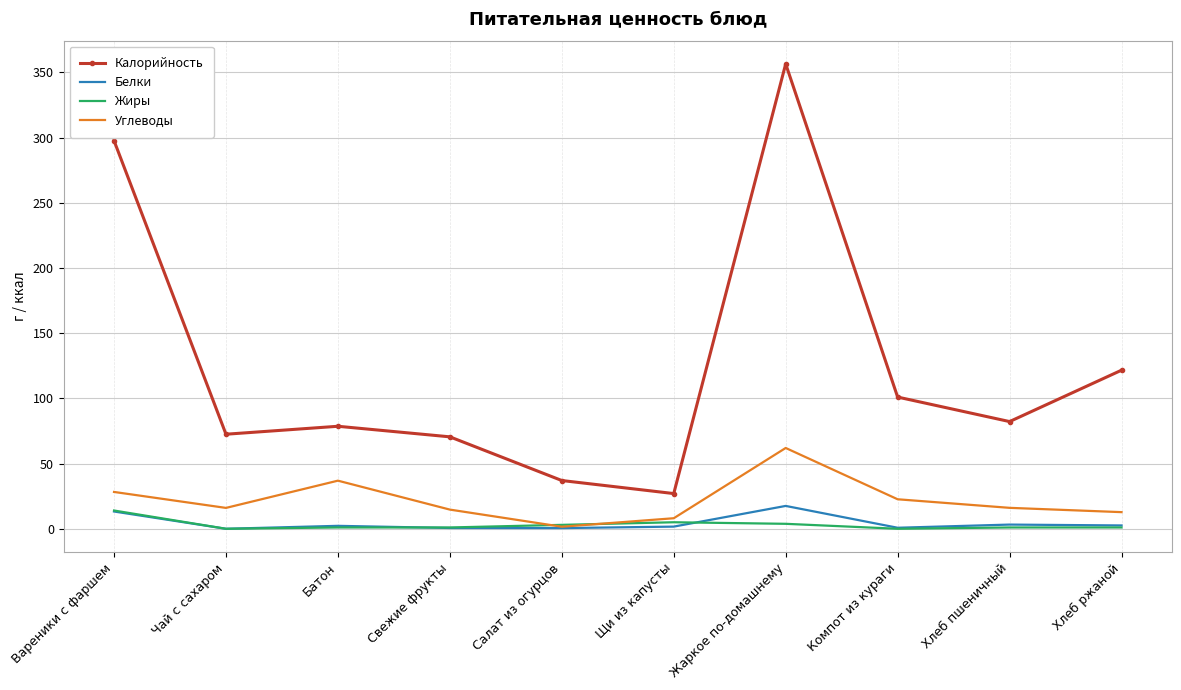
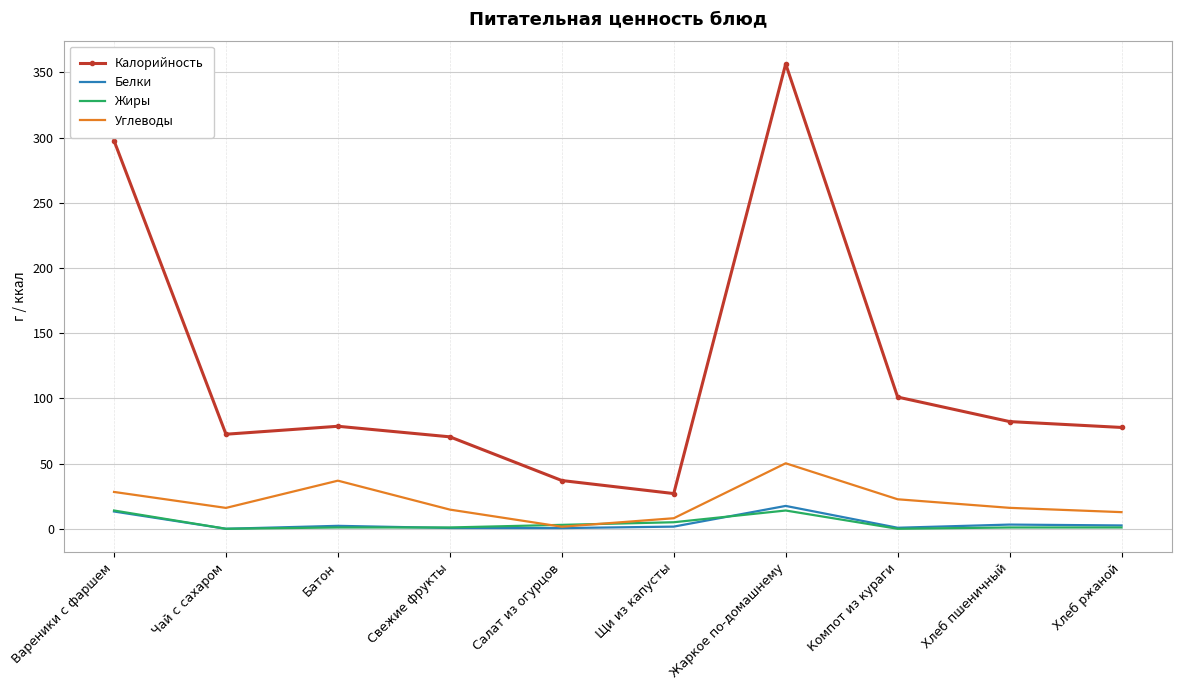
  {
    "Калорийность": {
      "Вареники с фаршем": 298,
      "Чай с сахаром": 73,
      "Батон": 79,
      "Свежие фрукты": 71,
      "Салат из огурцов": 37,
      "Щи из капусты": 27,
      "Жаркое по-домашнему": 356,
      "Компот из кураги": 101,
      "Хлеб пшеничный": 82,
-     "Хлеб ржаной": 122
+     "Хлеб ржаной": 78
    },
    "Белки": {
      "Щи из капусты": 2,
      "Жаркое по-домашнему": 18,
      "Хлеб пшеничный": 3
    },
    "Жиры": {
      "Щи из капусты": 5,
-     "Жаркое по-домашнему": 4,
+     "Жаркое по-домашнему": 14,
      "Хлеб пшеничный": 1
    },
    "Углеводы": {
      "Вареники с фаршем": 28,
      "Чай с сахаром": 16,
      "Батон": 37,
      "Свежие фрукты": 15,
      "Щи из капусты": 8,
-     "Жаркое по-домашнему": 62,
+     "Жаркое по-домашнему": 50,
      "Компот из кураги": 23,
      "Хлеб пшеничный": 16,
      "Хлеб ржаной": 13
    }
  }
